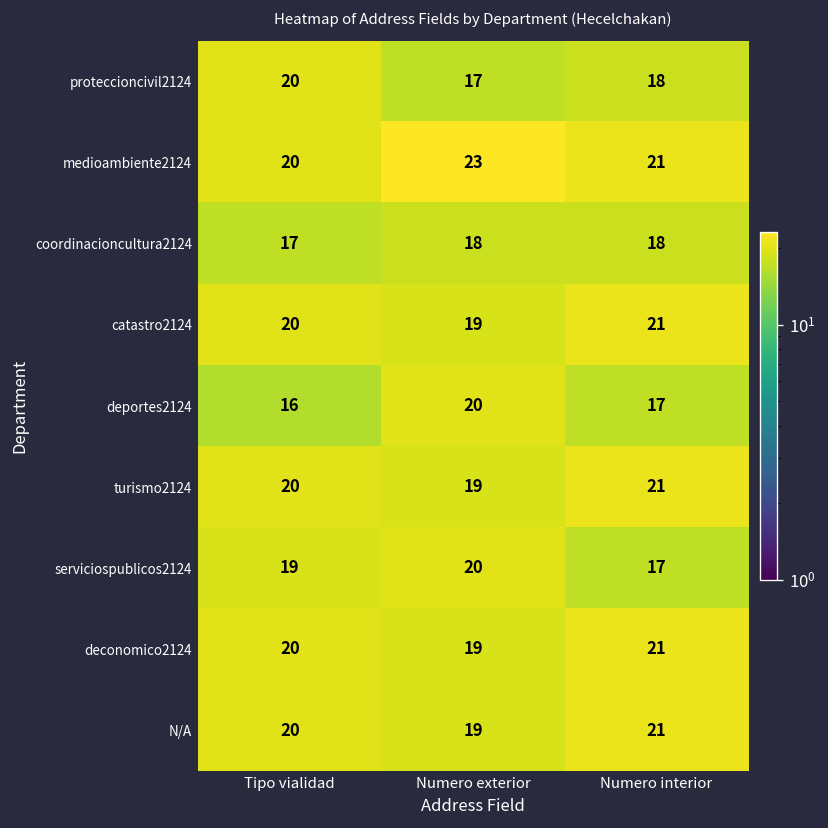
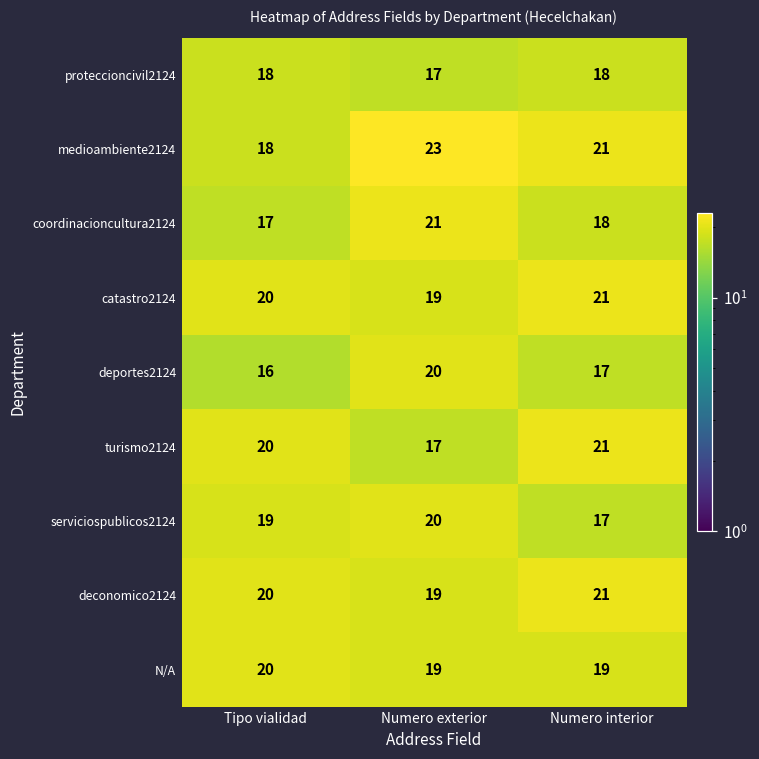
  {
    "proteccioncivil2124": {
-     "Tipo vialidad": 20,
+     "Tipo vialidad": 18,
      "Numero exterior": 17,
      "Numero interior": 18
    },
    "medioambiente2124": {
-     "Tipo vialidad": 20,
+     "Tipo vialidad": 18,
      "Numero exterior": 23,
      "Numero interior": 21
    },
    "coordinacioncultura2124": {
      "Tipo vialidad": 17,
-     "Numero exterior": 18,
+     "Numero exterior": 21,
      "Numero interior": 18
    },
    "catastro2124": {
      "Tipo vialidad": 20,
      "Numero exterior": 19,
      "Numero interior": 21
    },
    "deportes2124": {
      "Tipo vialidad": 16,
      "Numero exterior": 20,
      "Numero interior": 17
    },
    "turismo2124": {
      "Tipo vialidad": 20,
-     "Numero exterior": 19,
+     "Numero exterior": 17,
      "Numero interior": 21
    },
    "serviciospublicos2124": {
      "Tipo vialidad": 19,
      "Numero exterior": 20,
      "Numero interior": 17
    },
    "deconomico2124": {
      "Tipo vialidad": 20,
      "Numero exterior": 19,
      "Numero interior": 21
    },
    "N/A": {
      "Tipo vialidad": 20,
      "Numero exterior": 19,
-     "Numero interior": 21
+     "Numero interior": 19
    }
  }
